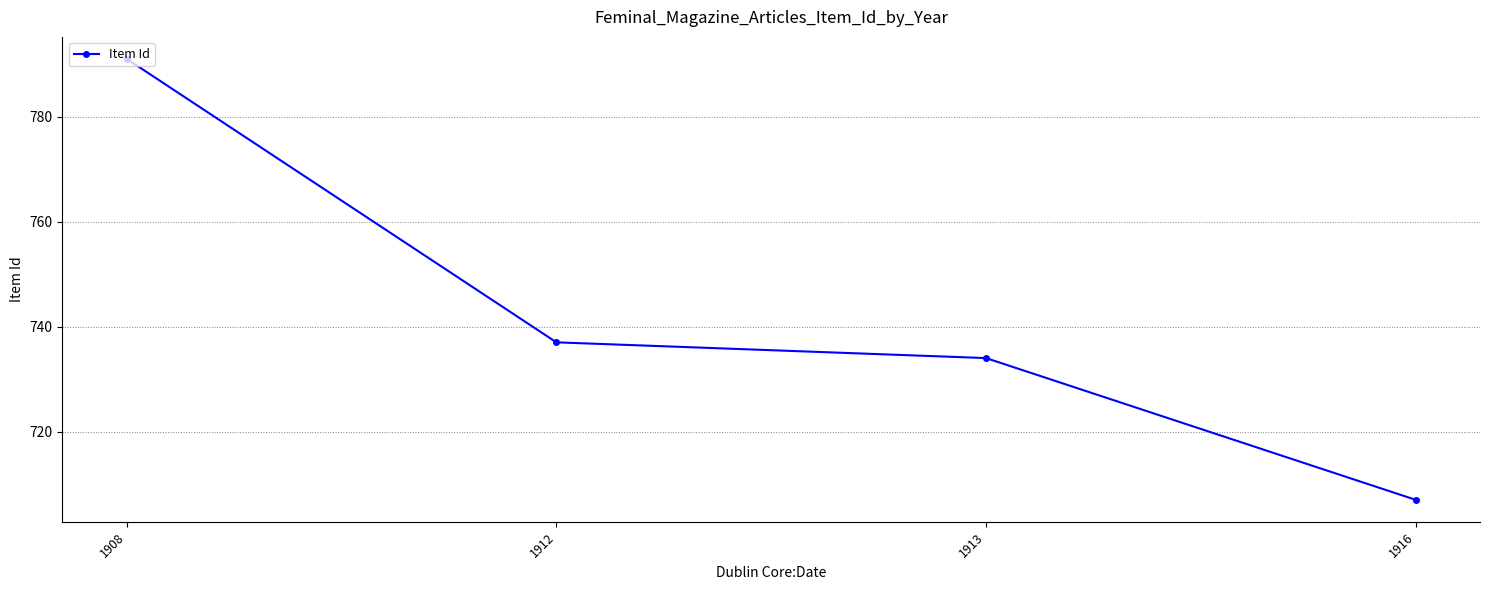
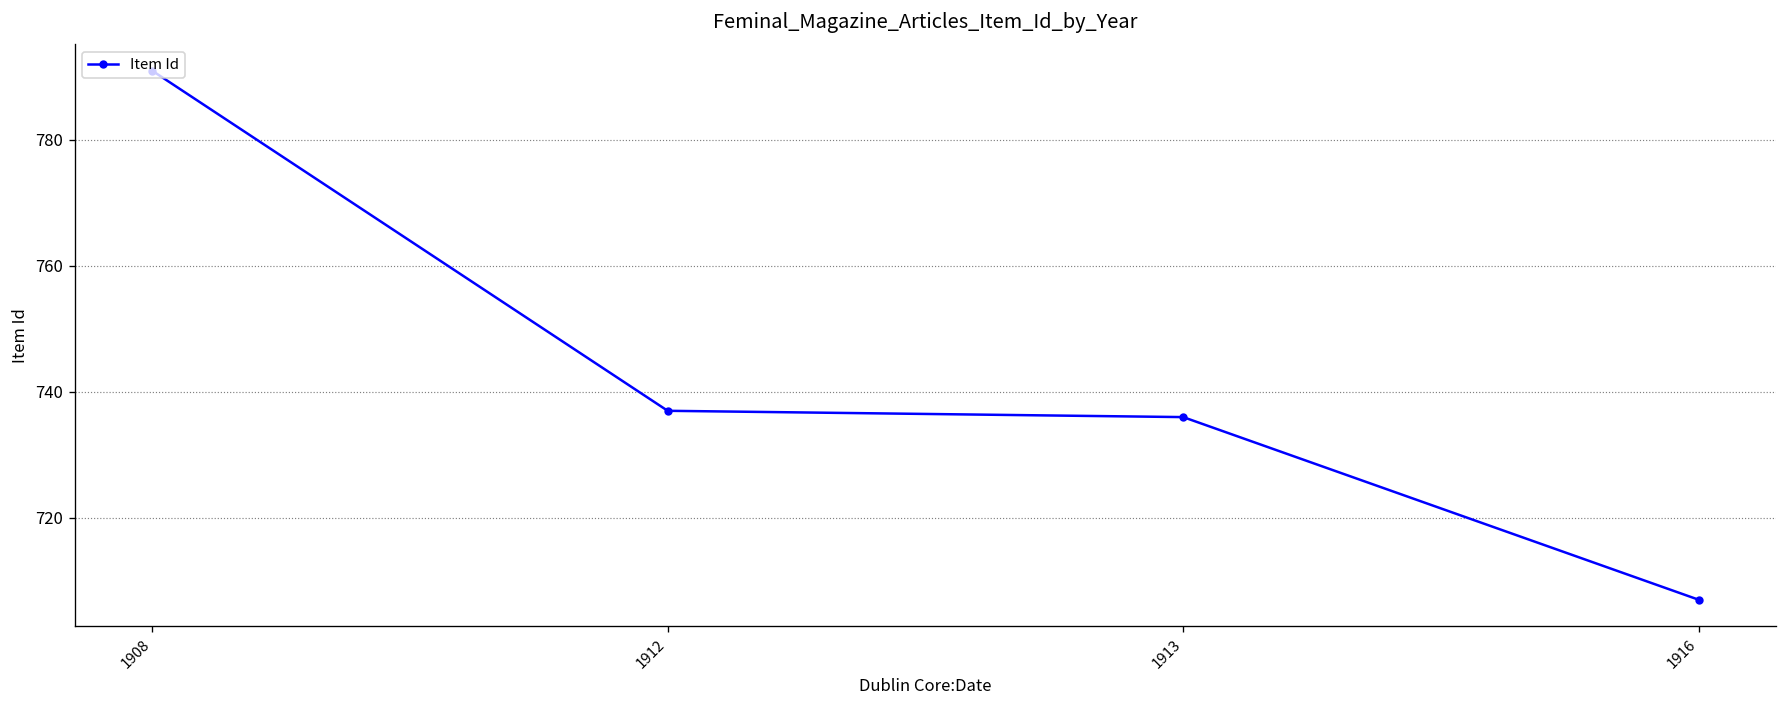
  {
    "1912": 737,
-   "1913": 734,
+   "1913": 736,
    "1916": 707
  }
